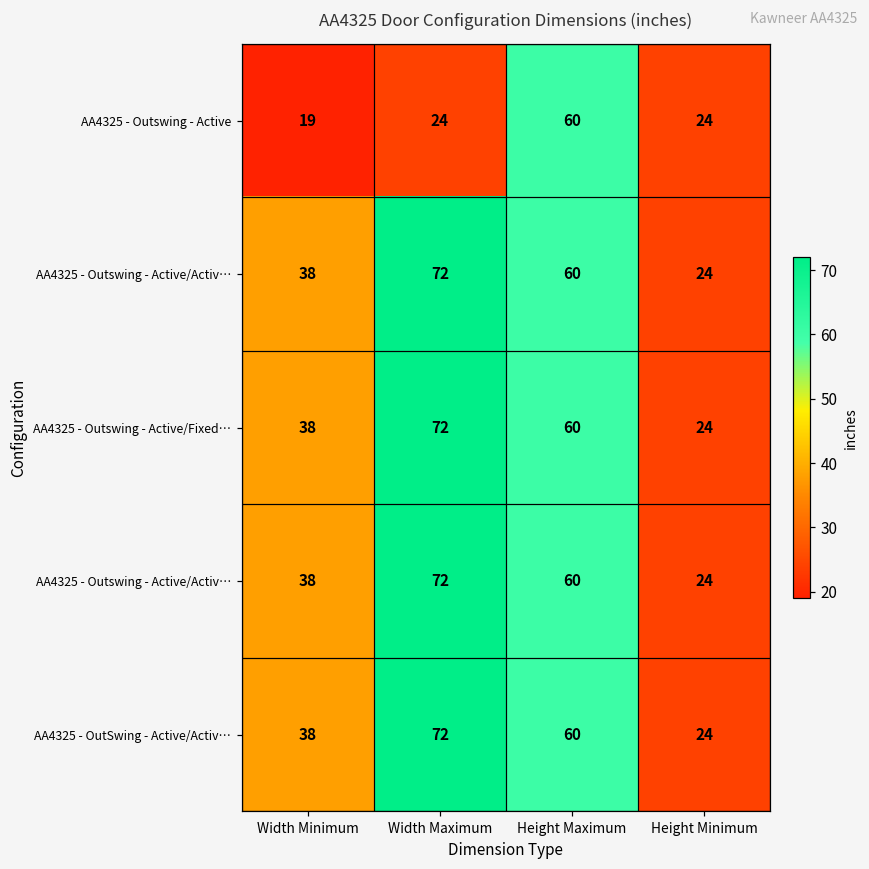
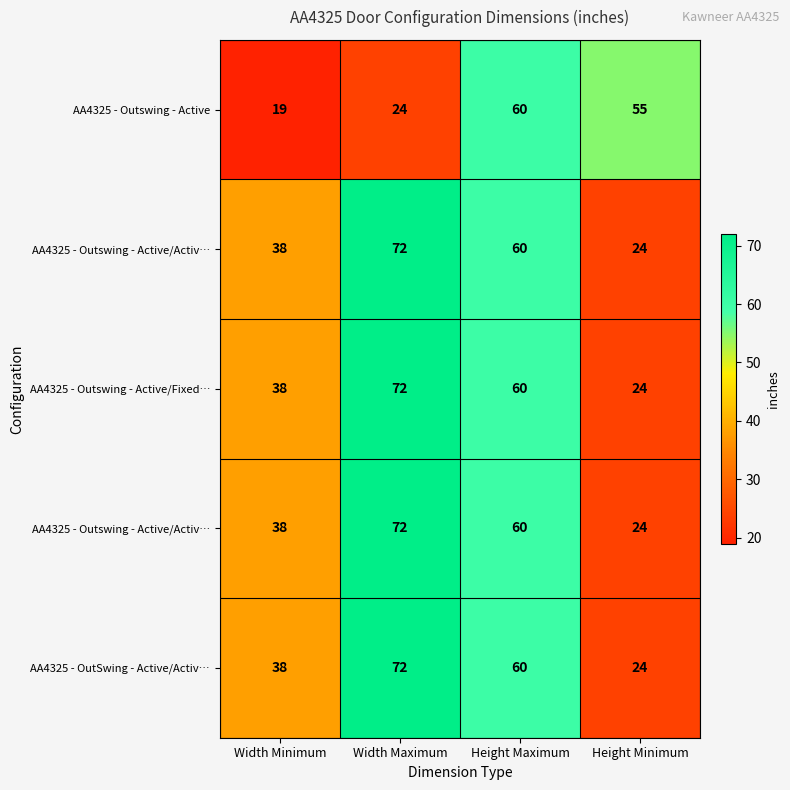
  {
    "AA4325 - Outswing - Active": {
      "Width Minimum": 19,
      "Width Maximum": 24,
      "Height Maximum": 60,
-     "Height Minimum": 24
+     "Height Minimum": 55
    },
    "AA4325 - Outswing - Active/Fixed…": {
      "Width Minimum": 38,
      "Width Maximum": 72,
      "Height Maximum": 60,
      "Height Minimum": 24
    },
    "AA4325 - OutSwing - Active/Activ…": {
      "Width Minimum": 38,
      "Width Maximum": 72,
      "Height Maximum": 60,
      "Height Minimum": 24
    }
  }
